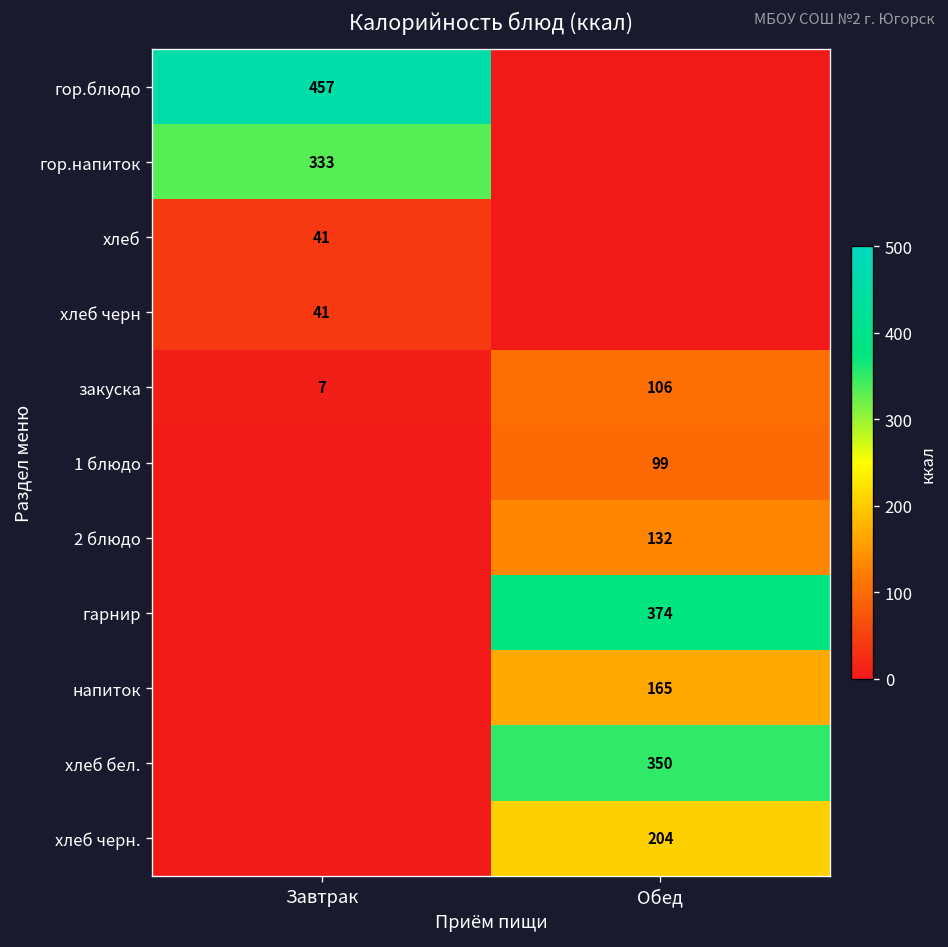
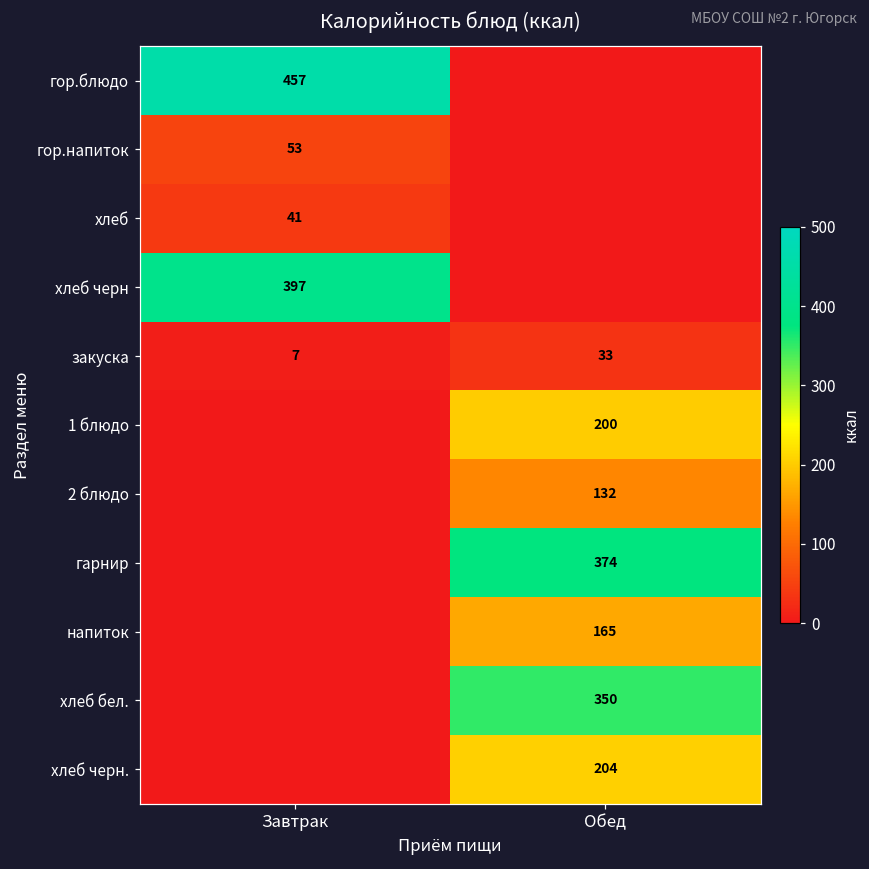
  {
    "гор.блюдо": {
      "Завтрак": 457
    },
    "гор.напиток": {
-     "Завтрак": 333
+     "Завтрак": 53
    },
    "хлеб": {
      "Завтрак": 41
    },
    "хлеб черн": {
-     "Завтрак": 41
+     "Завтрак": 397
    },
    "закуска": {
      "Завтрак": 7,
-     "Обед": 106
+     "Обед": 33
    },
    "1 блюдо": {
-     "Обед": 99
+     "Обед": 200
    },
    "2 блюдо": {
      "Обед": 132
    },
    "гарнир": {
      "Обед": 374
    },
    "напиток": {
      "Обед": 165
    },
    "хлеб бел.": {
      "Обед": 350
    },
    "хлеб черн.": {
      "Обед": 204
    }
  }
